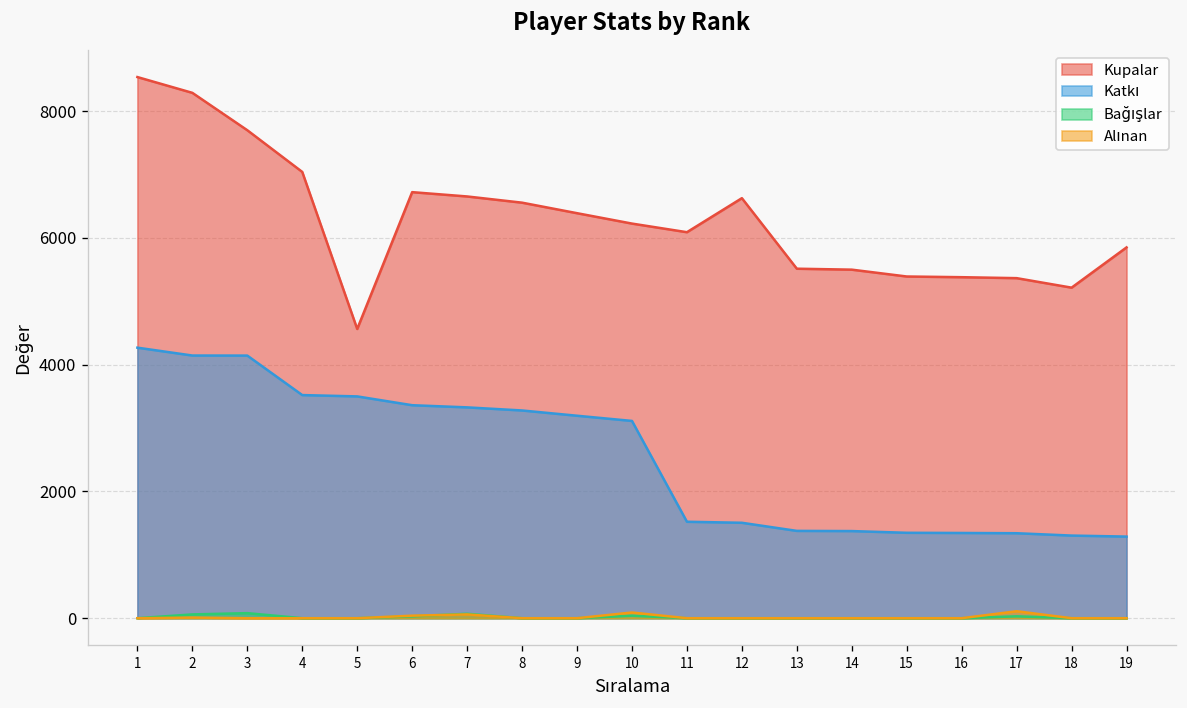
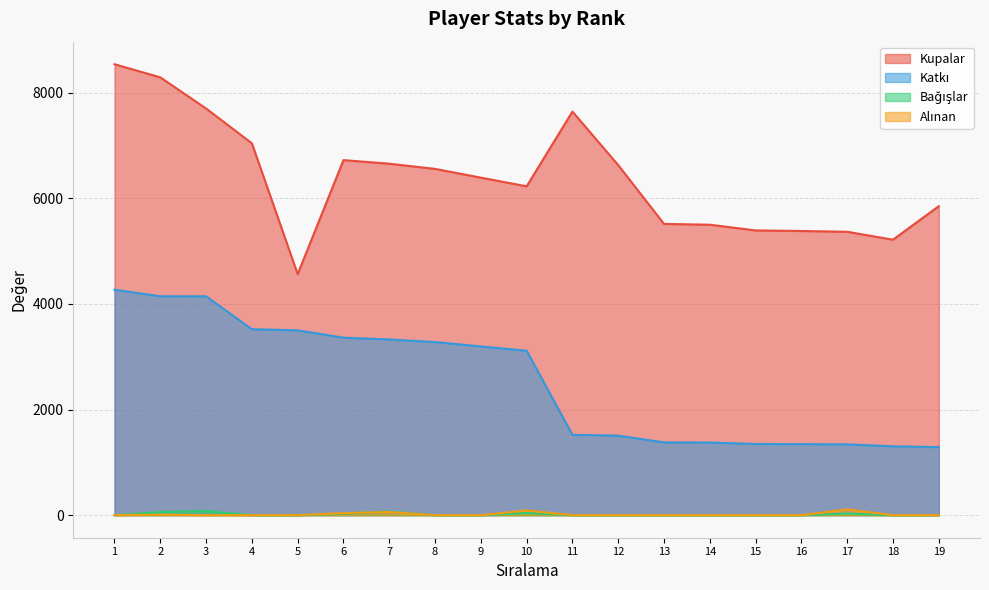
  {
    "Kupalar": {
      "1": 8500,
      "2": 8300,
      "3": 7700,
      "4": 7000,
      "5": 4600,
      "6": 6700,
      "7": 6700,
      "8": 6600,
      "9": 6400,
      "10": 6200,
-     "11": 6100,
+     "11": 7600,
      "12": 6600,
      "13": 5500,
      "14": 5500,
      "15": 5400,
      "16": 5400,
      "17": 5400,
      "18": 5200,
      "19": 5900
    },
    "Katkı": {
      "1": 4300,
      "2": 4100,
      "3": 4100,
      "4": 3500,
      "5": 3500,
      "6": 3400,
      "7": 3300,
      "8": 3300,
      "9": 3200,
      "10": 3100,
      "11": 1500,
      "12": 1500,
      "13": 1400,
      "14": 1400,
      "15": 1300,
      "16": 1300,
      "17": 1300,
      "18": 1300,
      "19": 1300
    },
    "Bağışlar": {
      "2": 100,
      "3": 100,
      "10": 0,
      "17": 0
    },
    "Alınan": {
      "2": 0,
      "3": 0,
      "10": 100,
      "17": 100
    }
  }
